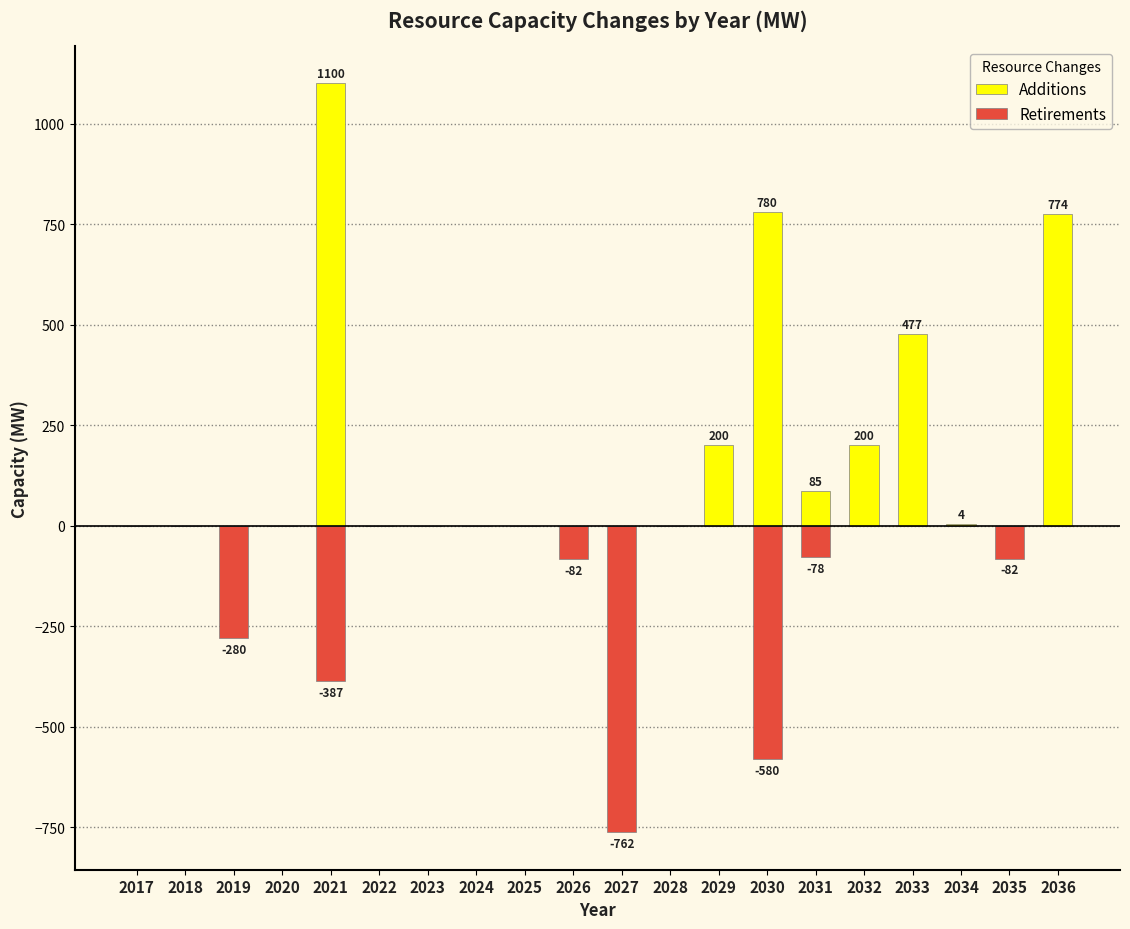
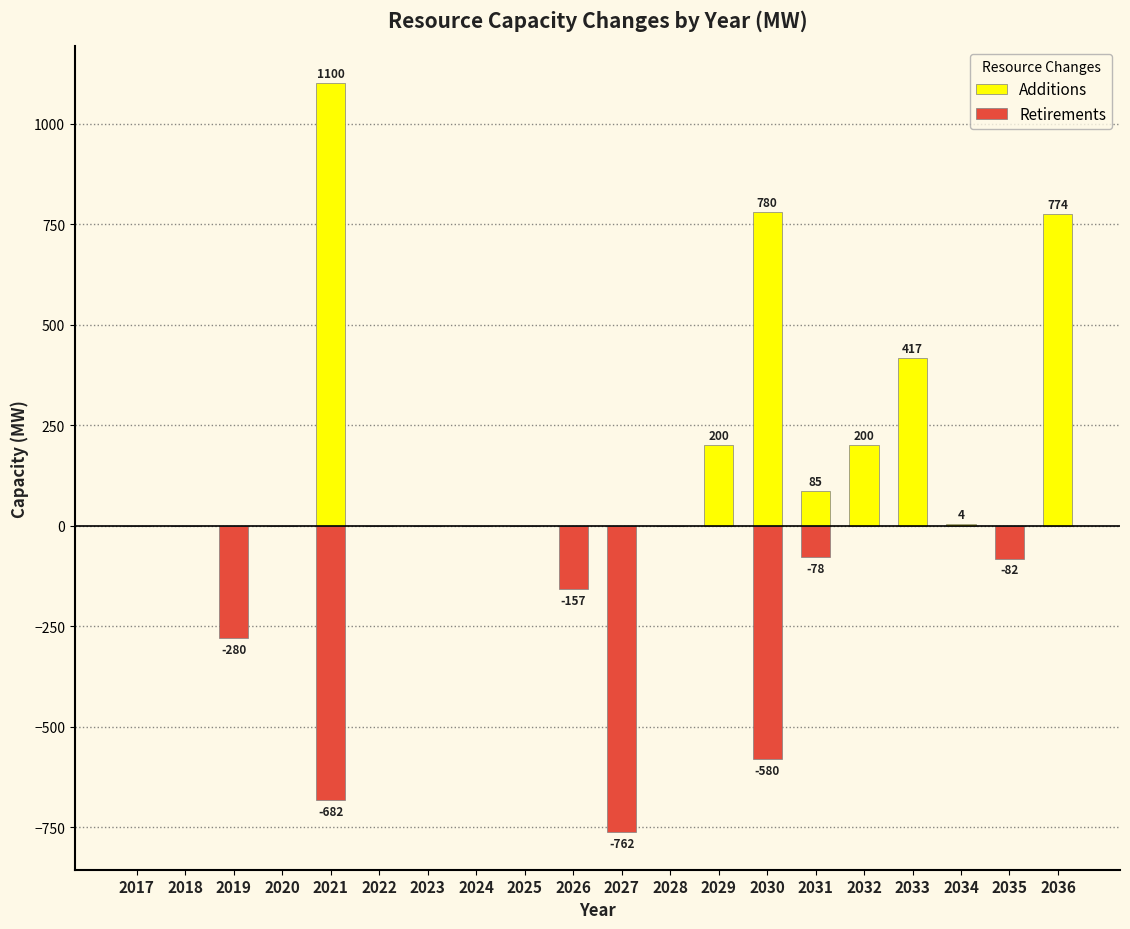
  {
    "Additions": {
      "2021": 1100,
      "2029": 200,
      "2030": 780,
      "2031": 85,
      "2032": 200,
-     "2033": 477,
+     "2033": 417,
      "2034": 4,
      "2036": 774
    },
    "Retirements": {
      "2019": -280,
-     "2021": -387,
-     "2026": -82,
+     "2021": -682,
+     "2026": -157,
      "2027": -762,
      "2030": -580,
      "2031": -78,
      "2035": -82
    }
  }
